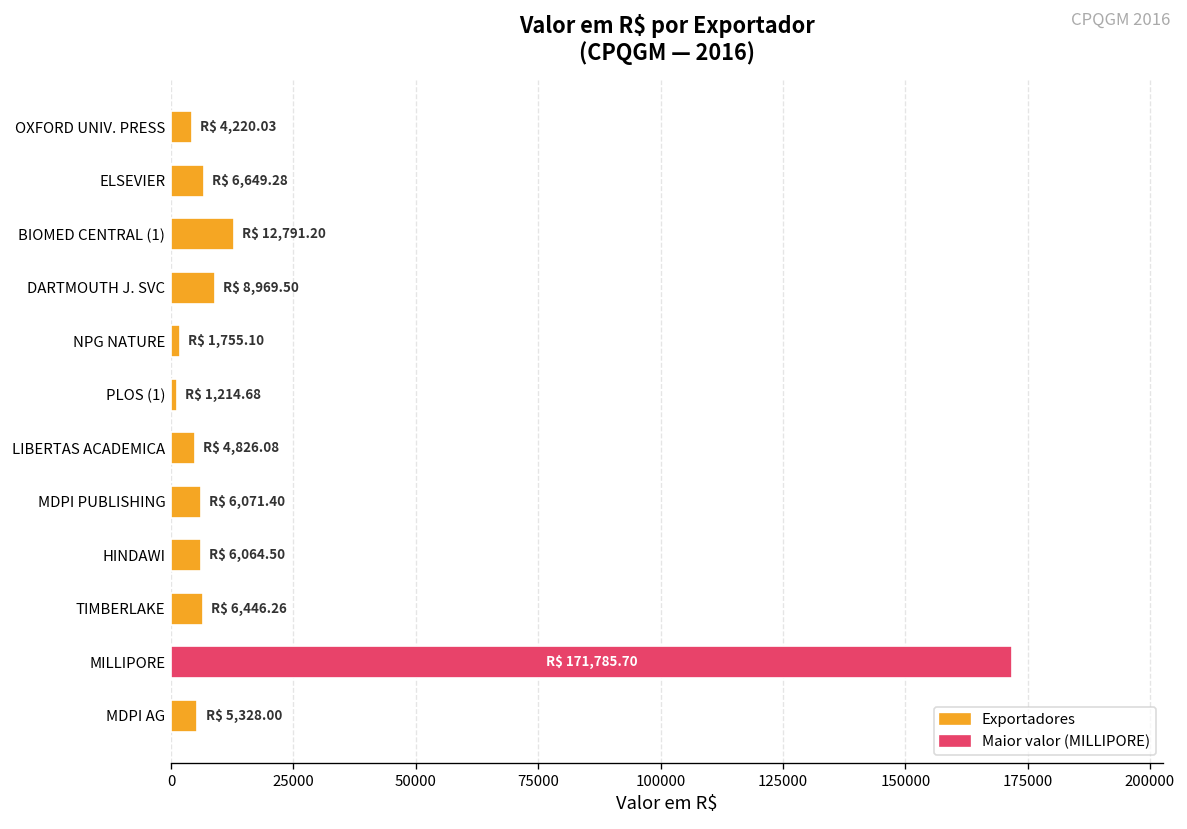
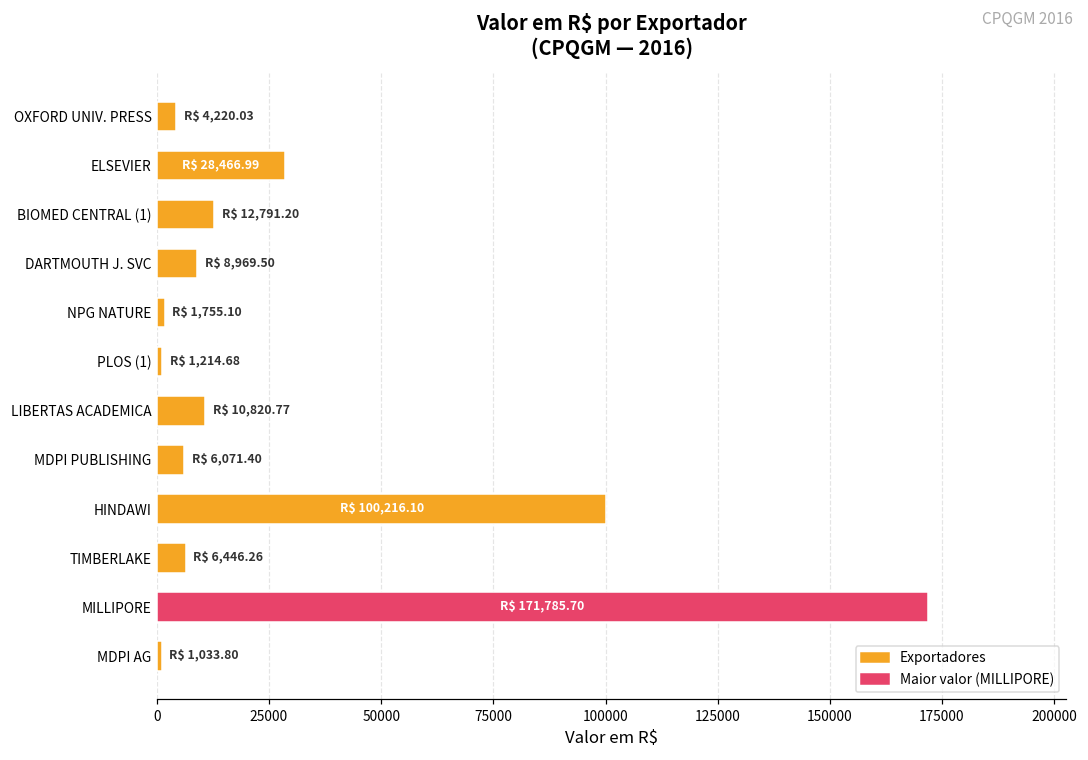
  {
    "OXFORD UNIV. PRESS": "4,220.03",
-   "ELSEVIER": "6,649.28",
+   "ELSEVIER": "28,466.99",
    "BIOMED CENTRAL (1)": "12,791.20",
    "DARTMOUTH J. SVC": "8,969.50",
    "NPG NATURE": "1,755.10",
    "PLOS (1)": "1,214.68",
-   "LIBERTAS ACADEMICA": "4,826.08",
+   "LIBERTAS ACADEMICA": "10,820.77",
    "MDPI PUBLISHING": "6,071.40",
-   "HINDAWI": "6,064.50",
+   "HINDAWI": "100,216.10",
    "TIMBERLAKE": "6,446.26",
    "MILLIPORE": "171,785.70",
-   "MDPI AG": "5,328.00"
+   "MDPI AG": "1,033.80"
  }
